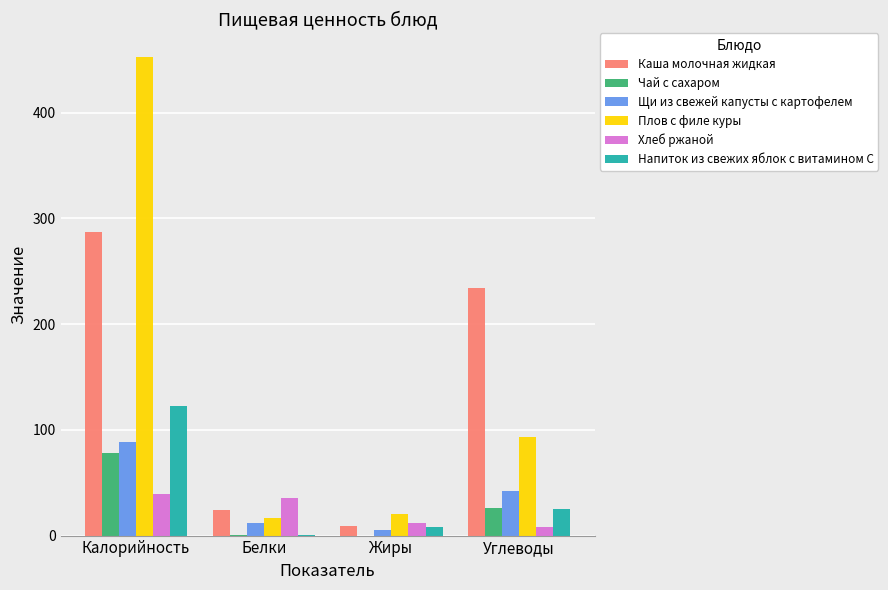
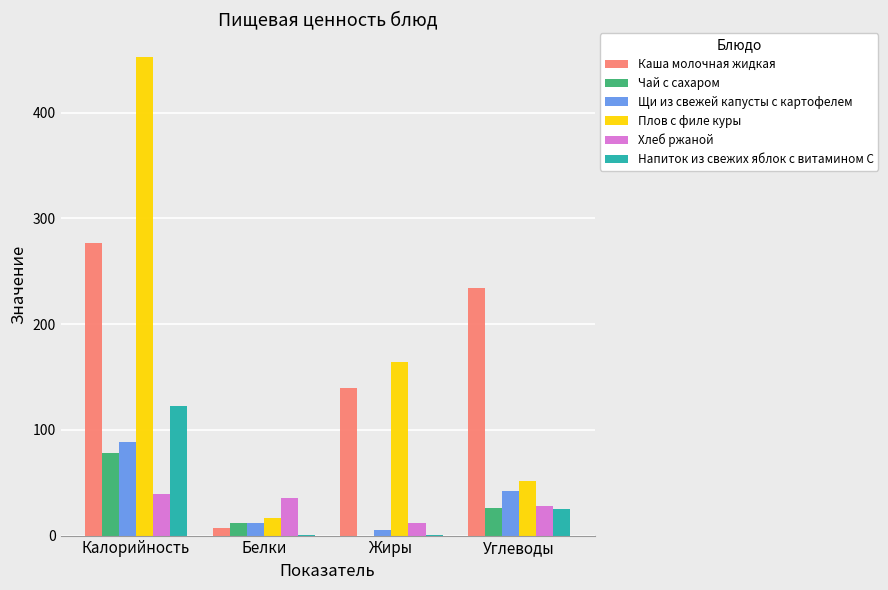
  {
    "Каша молочная жидкая": {
-     "Калорийность": 287,
-     "Белки": 25,
-     "Жиры": 9,
+     "Калорийность": 277,
+     "Белки": 8,
+     "Жиры": 139,
      "Углеводы": 235
    },
    "Чай с сахаром": {
      "Калорийность": 78,
-     "Белки": 0,
+     "Белки": 12,
      "Жиры": 0,
      "Углеводы": 26
    },
    "Щи из свежей капусты с картофелем": {
      "Калорийность": 88,
      "Белки": 12,
      "Жиры": 5,
      "Углеводы": 42
    },
    "Плов с филе куры": {
      "Калорийность": 453,
      "Белки": 17,
-     "Жиры": 20,
-     "Углеводы": 93
+     "Жиры": 164,
+     "Углеводы": 51
    },
    "Хлеб ржаной": {
      "Калорийность": 40,
      "Белки": 36,
      "Жиры": 12,
-     "Углеводы": 8
+     "Углеводы": 28
    },
    "Напиток из свежих яблок с витамином С": {
      "Калорийность": 122,
-     "Жиры": 8,
+     "Жиры": 0,
      "Углеводы": 26
    }
  }
